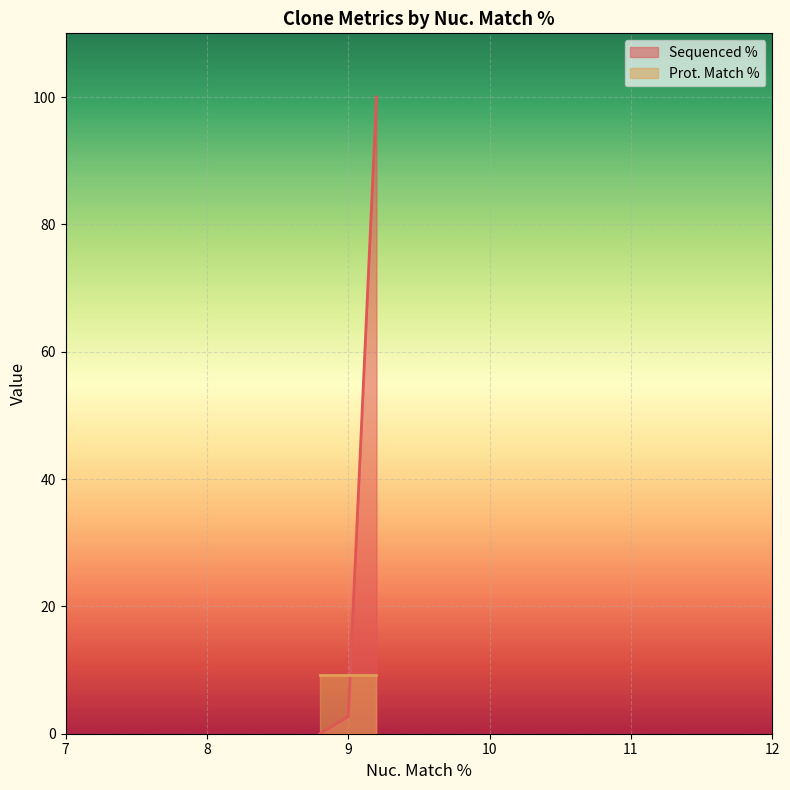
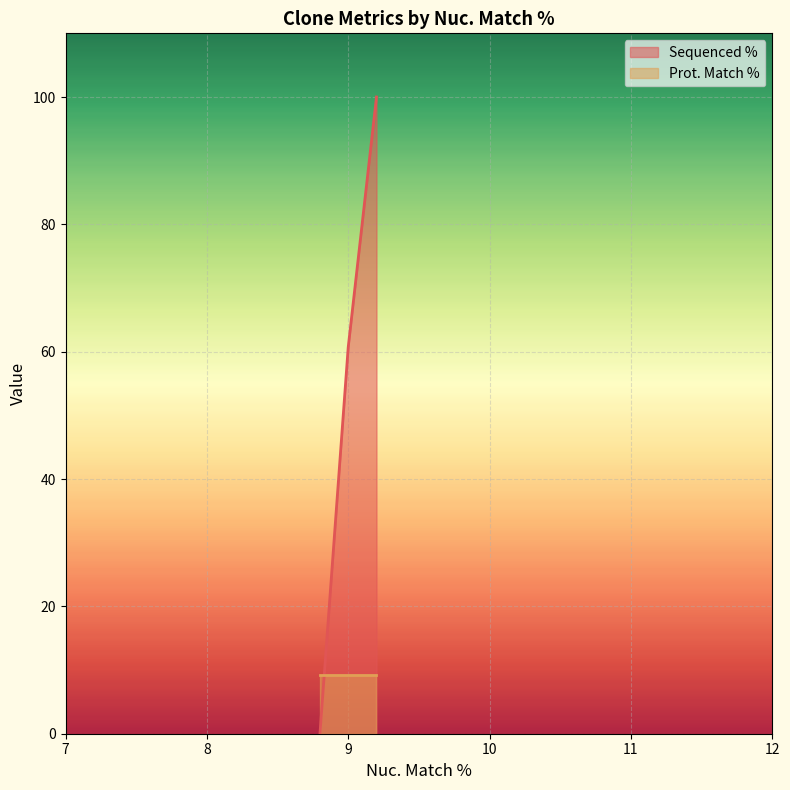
  {
    "Sequenced %": {
-     "9": 3
+     "9": 61
    },
    "Prot. Match %": {
      "9": 9
    }
  }
